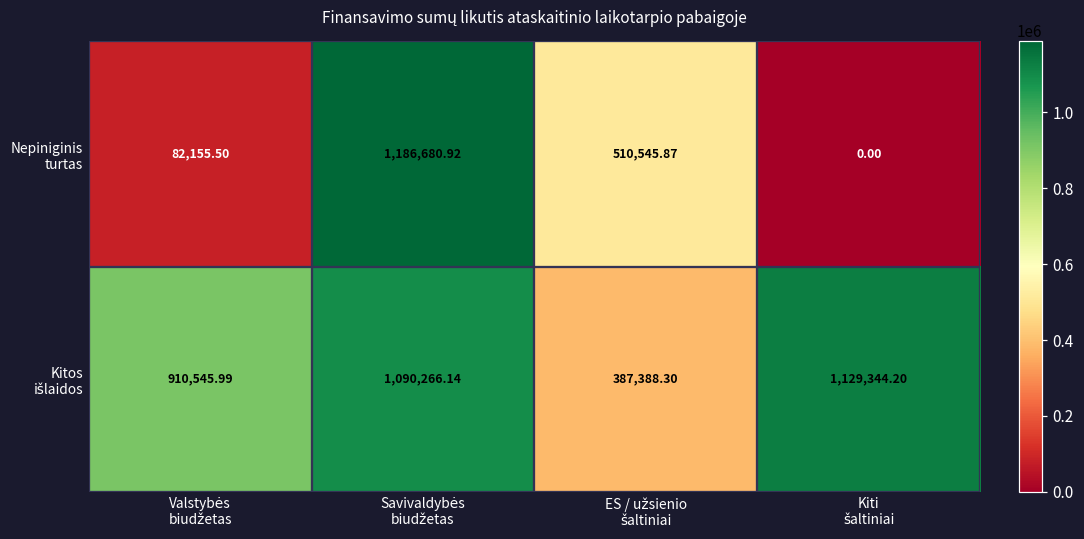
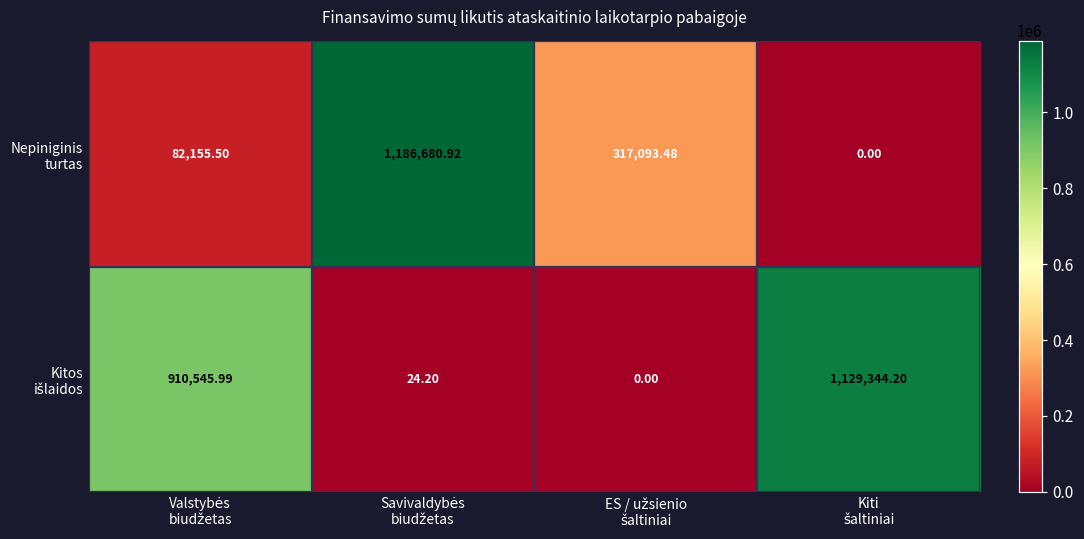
  {
    "Nepiniginis turtas": {
      "Valstybės biudžetas": "82,155.50",
      "Savivaldybės biudžetas": "1,186,680.92",
-     "ES / užsienio šaltiniai": "510,545.87",
+     "ES / užsienio šaltiniai": "317,093.48",
      "Kiti šaltiniai": "0.00"
    },
    "Kitos išlaidos": {
      "Valstybės biudžetas": "910,545.99",
-     "Savivaldybės biudžetas": "1,090,266.14",
-     "ES / užsienio šaltiniai": "387,388.30",
+     "Savivaldybės biudžetas": "24.20",
+     "ES / užsienio šaltiniai": "0.00",
      "Kiti šaltiniai": "1,129,344.20"
    }
  }
